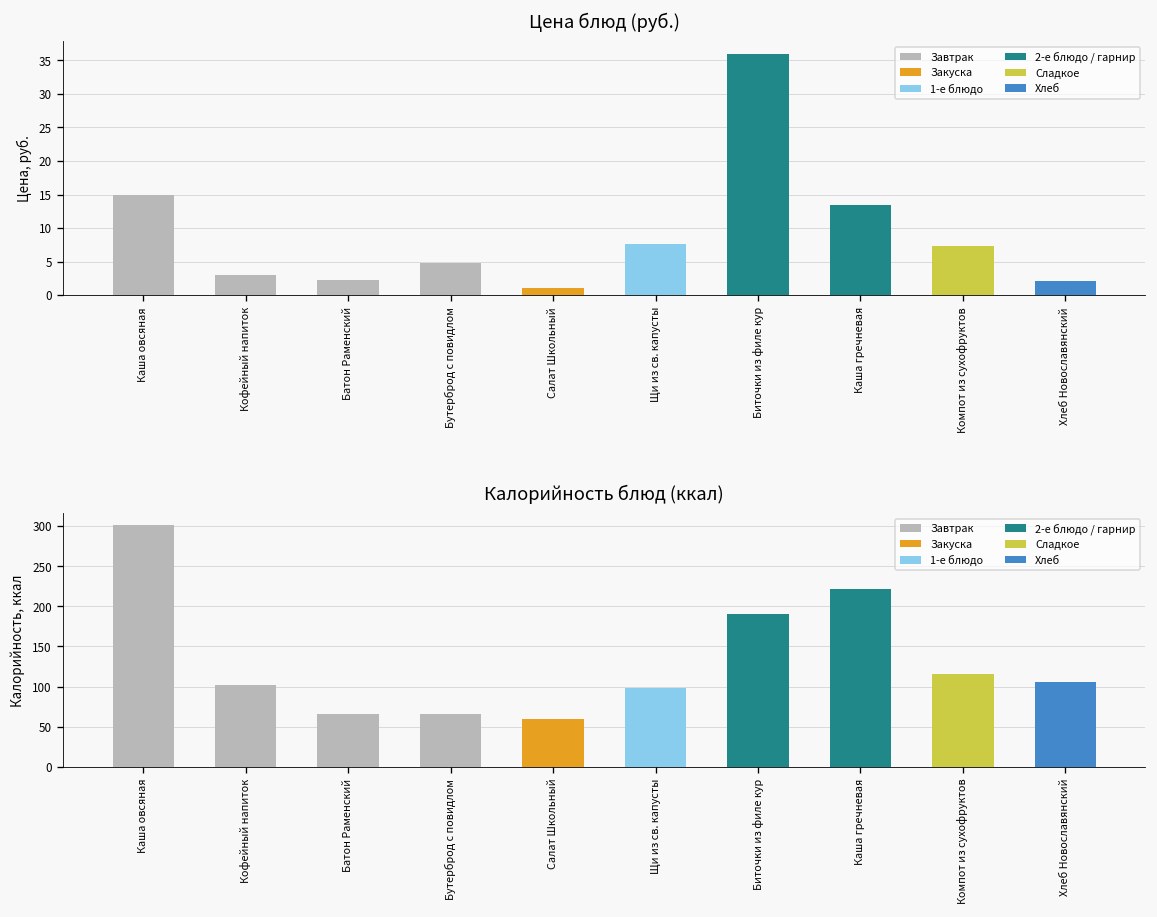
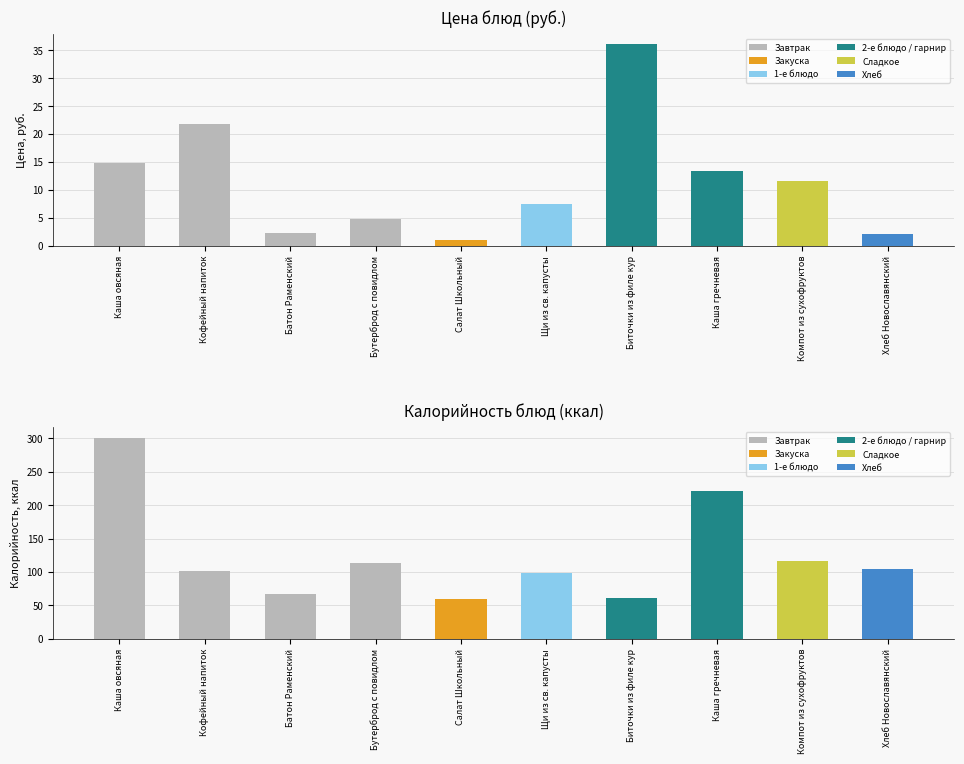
  {
    "Цена блюд (руб.)": {
      "Каша овсяная": 15,
-     "Кофейный напиток": 3,
+     "Кофейный напиток": 22,
      "Батон Раменский": 2,
      "Бутерброд с повидлом": 5,
      "Салат Школьный": 1,
      "Щи из св. капусты": 8,
      "Биточки из филе кур": 36,
      "Каша гречневая": 13,
-     "Компот из сухофруктов": 7,
+     "Компот из сухофруктов": 12,
      "Хлеб Новославянский": 2
    },
    "Калорийность блюд (ккал)": {
      "Каша овсяная": 300,
      "Кофейный напиток": 100,
      "Батон Раменский": 70,
-     "Бутерброд с повидлом": 70,
+     "Бутерброд с повидлом": 110,
      "Салат Школьный": 60,
      "Щи из св. капусты": 100,
-     "Биточки из филе кур": 190,
+     "Биточки из филе кур": 60,
      "Каша гречневая": 220,
      "Компот из сухофруктов": 120,
      "Хлеб Новославянский": 110
    }
  }
